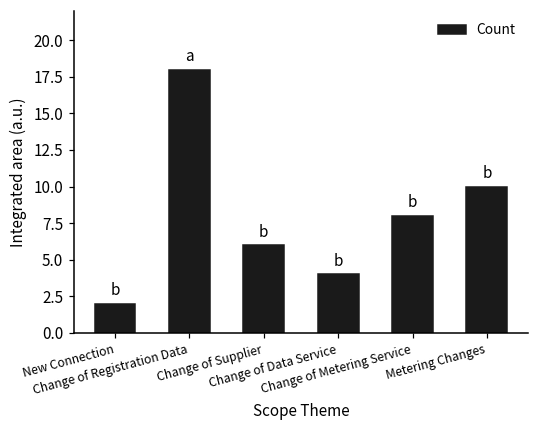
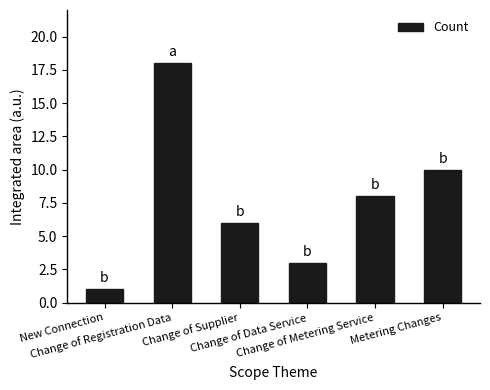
  {
-   "New Connection": 2,
+   "New Connection": 1,
    "Change of Registration Data": 18,
    "Change of Supplier": 6,
-   "Change of Data Service": 4,
+   "Change of Data Service": 3,
    "Change of Metering Service": 8,
    "Metering Changes": 10
  }
